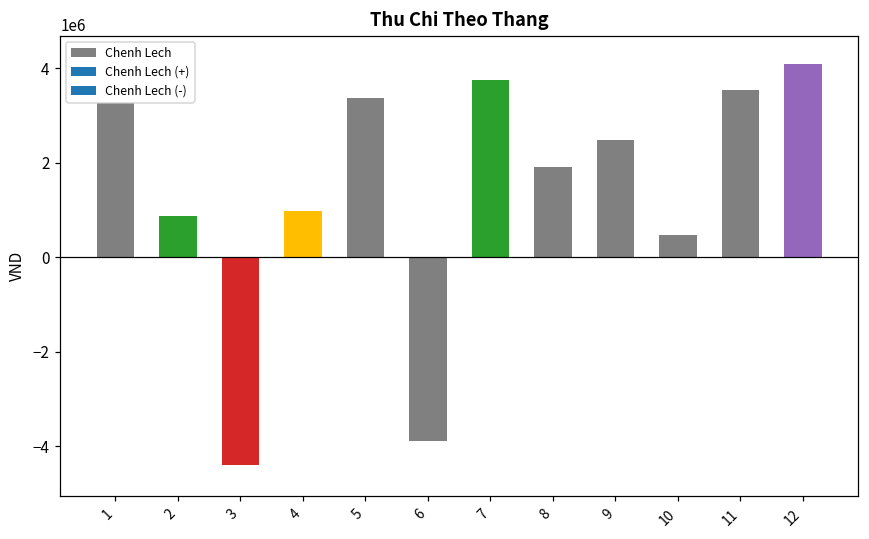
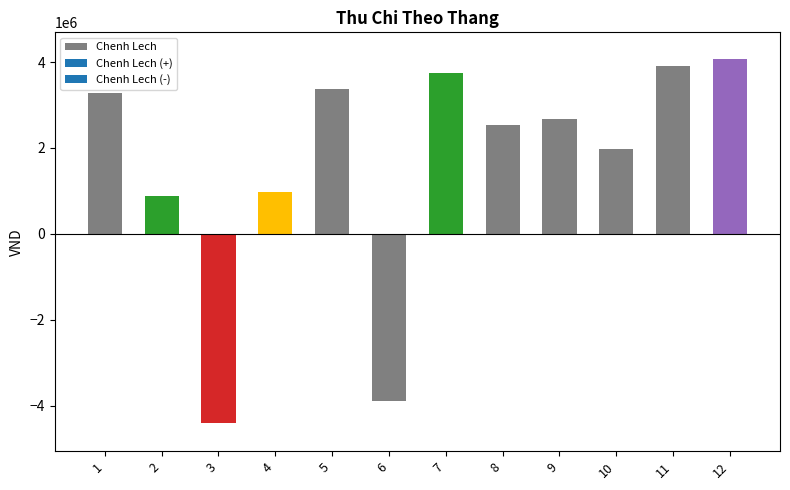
  {
    "1": 3300000,
    "2": 900000,
    "3": -4400000,
    "4": 1000000,
    "5": 3400000,
    "6": -3900000,
    "7": 3700000,
-   "8": 1900000,
-   "9": 2500000,
-   "10": 500000,
-   "11": 3500000,
+   "8": 2500000,
+   "9": 2700000,
+   "10": 2000000,
+   "11": 3900000,
    "12": 4100000
  }
